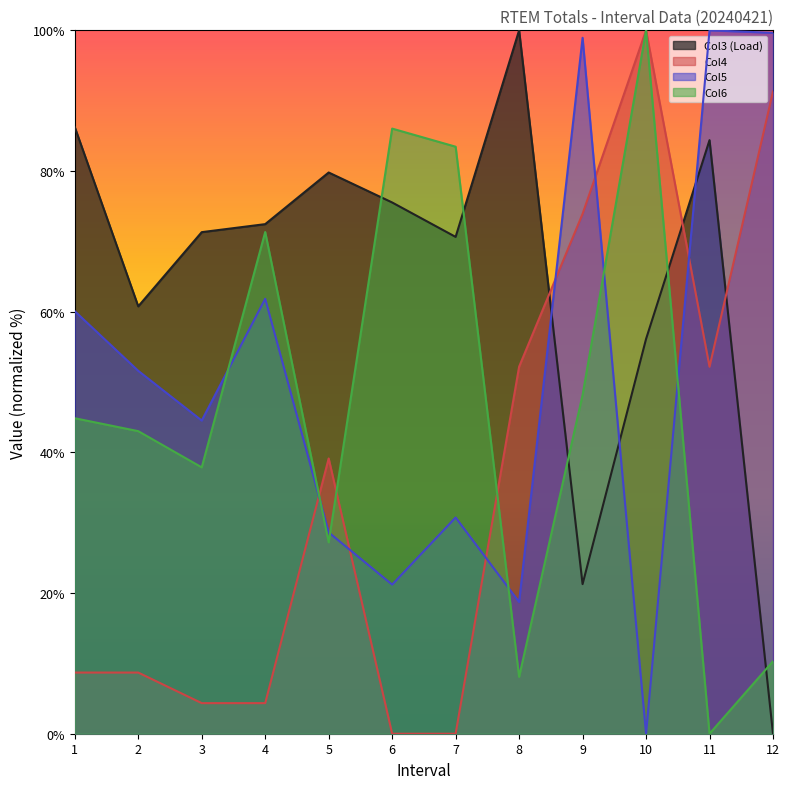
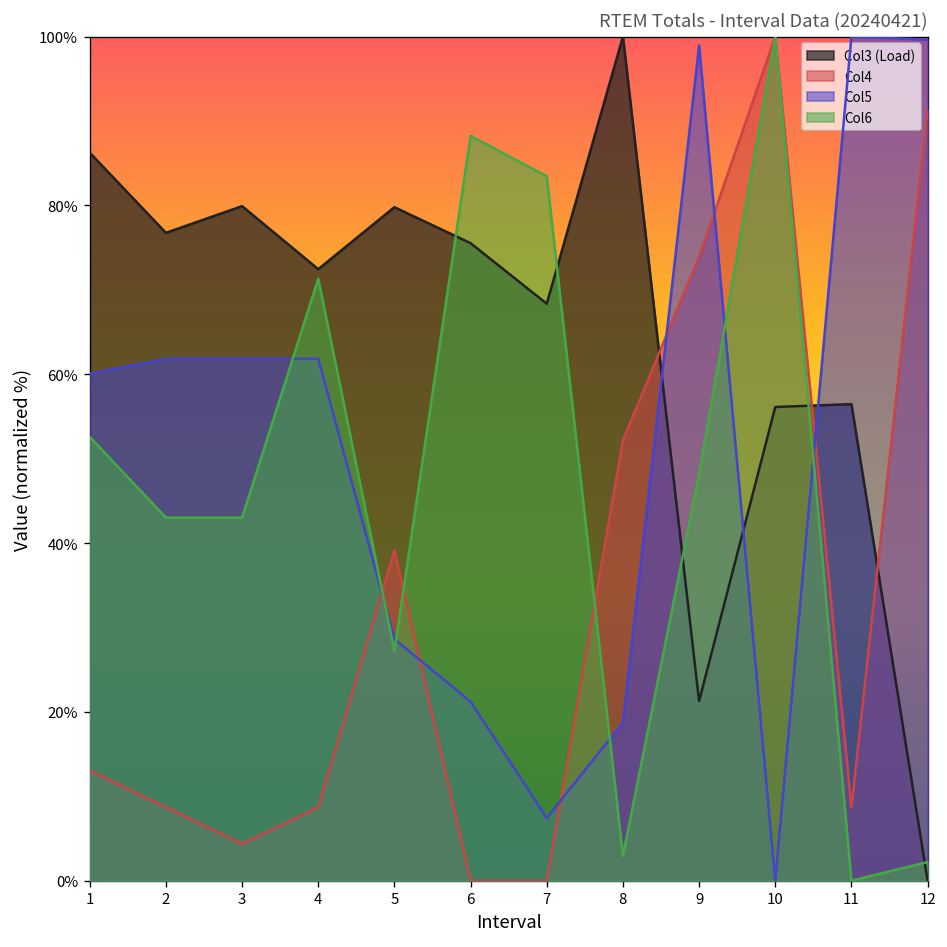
  {
    "Col3 (Load)": {
      "1": "86%",
-     "2": "61%",
-     "3": "71%",
+     "2": "77%",
+     "3": "80%",
      "4": "72%",
      "5": "80%",
      "6": "76%",
-     "7": "71%",
+     "7": "68%",
      "8": "100%",
      "9": "21%",
      "10": "56%",
-     "11": "84%",
+     "11": "56%",
      "12": "0%"
    },
    "Col4": {
-     "1": "9%",
+     "1": "13%",
      "2": "9%",
      "3": "4%",
-     "4": "4%",
+     "4": "9%",
      "5": "39%",
      "6": "0%",
      "7": "0%",
      "8": "52%",
      "9": "74%",
-     "11": "52%",
+     "11": "9%",
      "12": "91%"
    },
    "Col5": {
      "1": "60%",
-     "2": "52%",
-     "3": "45%",
+     "2": "62%",
+     "3": "62%",
      "4": "62%",
      "5": "29%",
      "6": "21%",
-     "7": "31%",
+     "7": "7%",
      "8": "19%",
      "9": "99%",
      "10": "0%",
      "11": "100%",
      "12": "100%"
    },
    "Col6": {
-     "1": "45%",
+     "1": "53%",
      "2": "43%",
-     "3": "38%",
+     "3": "43%",
      "4": "71%",
      "5": "27%",
-     "6": "86%",
+     "6": "88%",
      "7": "83%",
-     "8": "8%",
+     "8": "3%",
      "9": "48%",
      "11": "0%",
-     "12": "10%"
+     "12": "2%"
    }
  }
